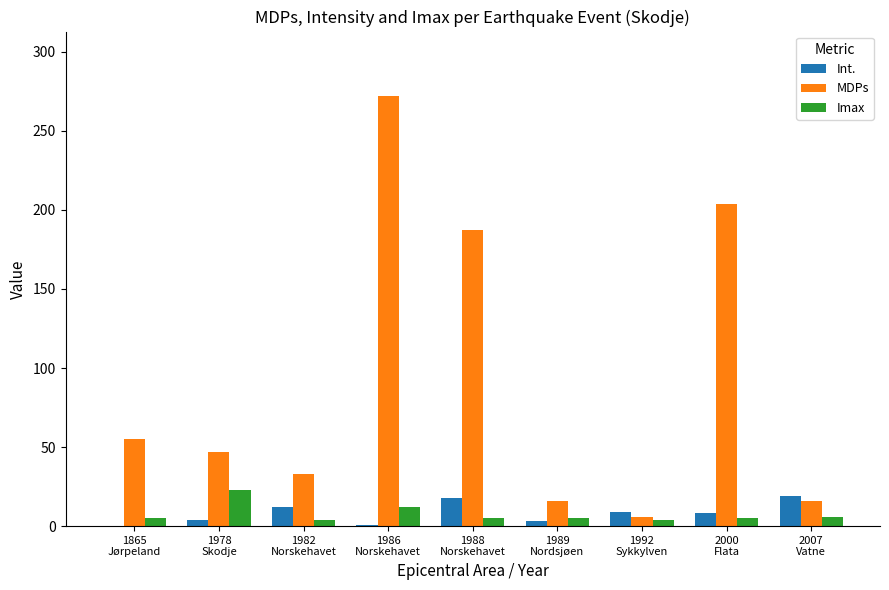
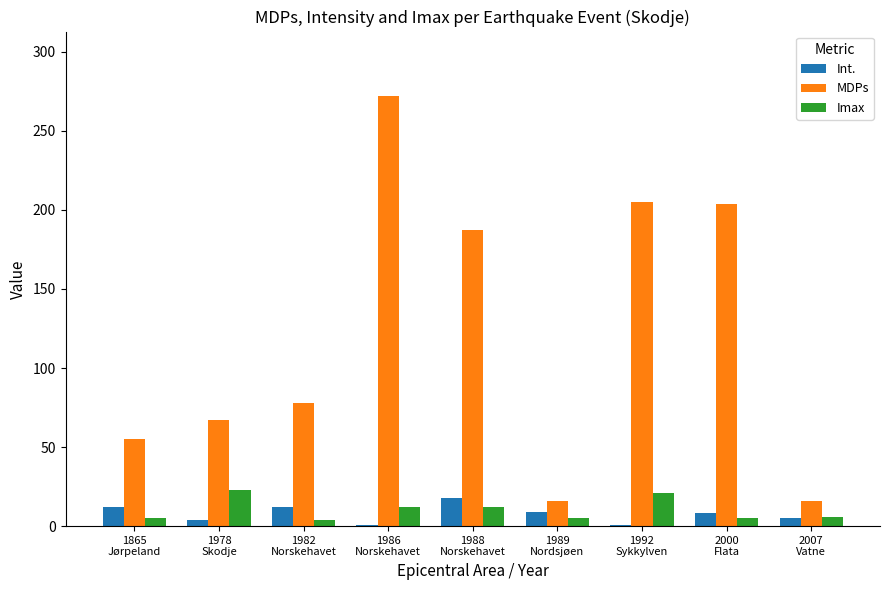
  {
    "Int.": {
-     "1865 Jørpeland": 0,
+     "1865 Jørpeland": 12,
      "1978 Skodje": 4,
      "1982 Norskehavet": 12,
      "1988 Norskehavet": 18,
-     "1989 Nordsjøen": 3,
-     "1992 Sykkylven": 9,
+     "1989 Nordsjøen": 9,
+     "1992 Sykkylven": 1,
      "2000 Flata": 8,
-     "2007 Vatne": 19
+     "2007 Vatne": 5
    },
    "MDPs": {
      "1865 Jørpeland": 55,
-     "1978 Skodje": 47,
-     "1982 Norskehavet": 33,
+     "1978 Skodje": 67,
+     "1982 Norskehavet": 78,
      "1986 Norskehavet": 272,
      "1988 Norskehavet": 187,
      "1989 Nordsjøen": 16,
-     "1992 Sykkylven": 6,
+     "1992 Sykkylven": 205,
      "2000 Flata": 204,
      "2007 Vatne": 16
    },
    "Imax": {
      "1865 Jørpeland": 5,
      "1978 Skodje": 23,
      "1982 Norskehavet": 4,
      "1986 Norskehavet": 12,
-     "1988 Norskehavet": 5,
+     "1988 Norskehavet": 12,
      "1989 Nordsjøen": 5,
-     "1992 Sykkylven": 4,
+     "1992 Sykkylven": 21,
      "2000 Flata": 5,
      "2007 Vatne": 6
    }
  }
